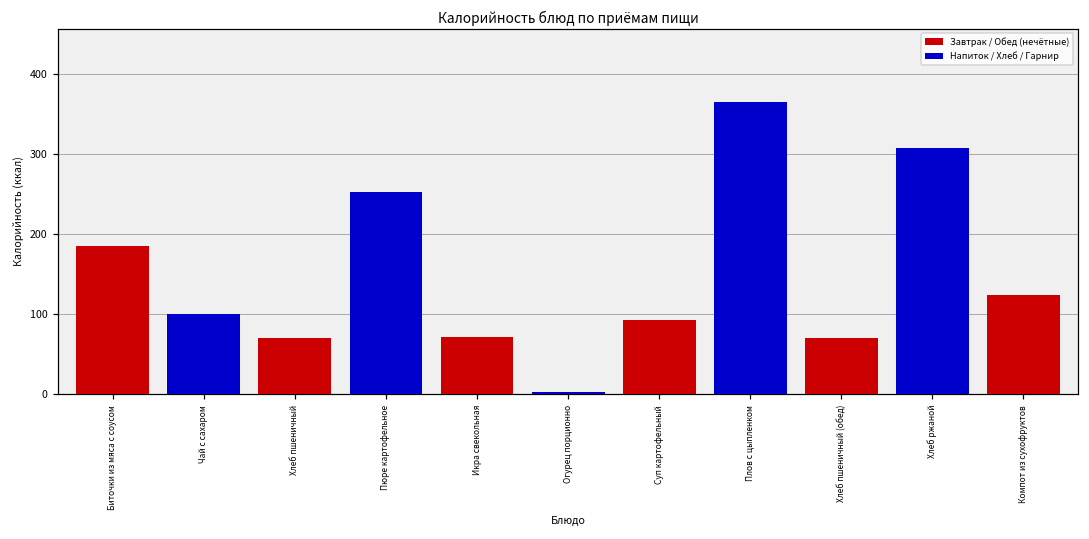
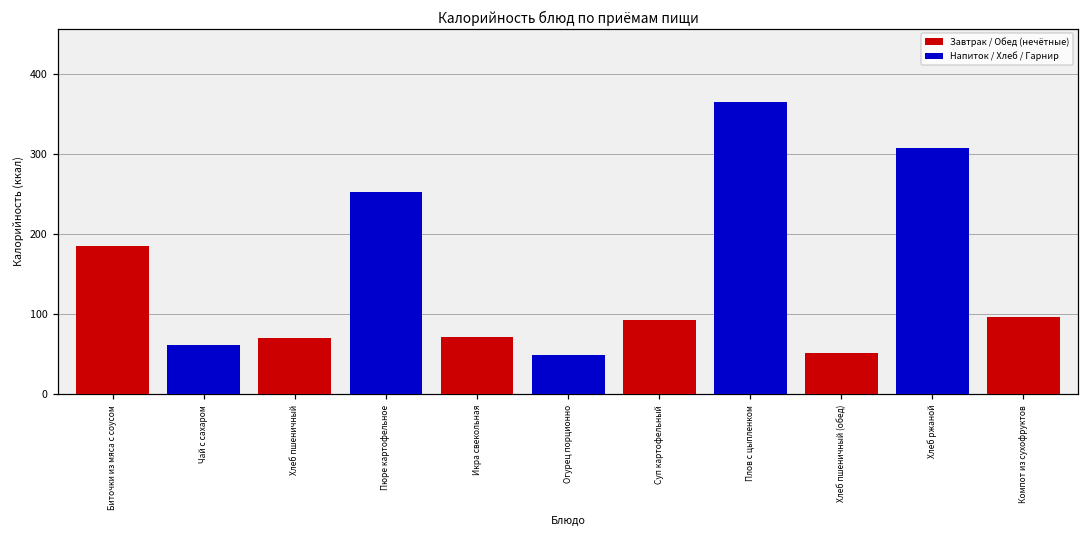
  {
    "Завтрак / Обед (нечётные)": {
      "Биточки из мяса с соусом": 190,
      "Хлеб пшеничный": 70,
      "Икра свекольная": 70,
      "Суп картофельный": 90,
-     "Хлеб пшеничный (обед)": 70,
-     "Компот из сухофруктов": 120
+     "Хлеб пшеничный (обед)": 50,
+     "Компот из сухофруктов": 100
    },
    "Напиток / Хлеб / Гарнир": {
-     "Чай с сахаром": 100,
+     "Чай с сахаром": 60,
      "Пюре картофельное": 250,
-     "Огурец порционно": 0,
+     "Огурец порционно": 50,
      "Плов с цыпленком": 370,
      "Хлеб ржаной": 310
    }
  }
